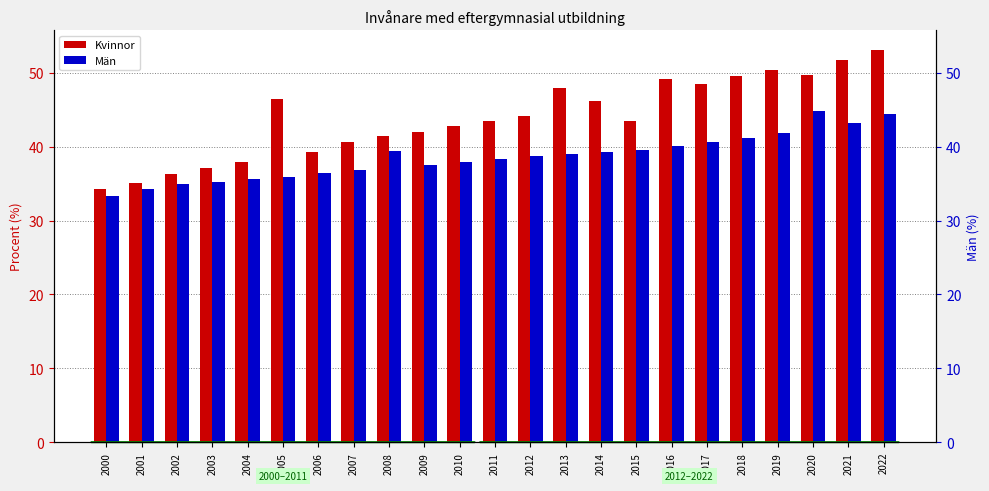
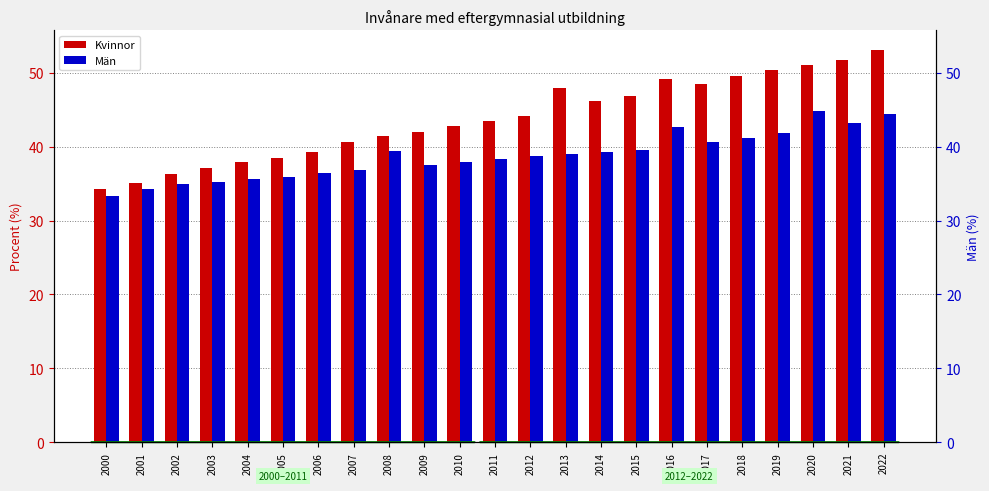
  {
    "Kvinnor": {
      "2000": 34,
      "2001": 35,
      "2002": 36,
      "2003": 37,
      "2004": 38,
-     "2005": 46,
+     "2005": 38,
      "2006": 39,
      "2007": 41,
      "2008": 42,
      "2009": 42,
      "2010": 43,
      "2011": 44,
      "2012": 44,
      "2013": 48,
      "2014": 46,
-     "2015": 43,
+     "2015": 47,
      "2016": 49,
      "2017": 49,
      "2018": 50,
      "2019": 50,
-     "2020": 50,
+     "2020": 51,
      "2021": 52,
      "2022": 53
    },
    "Män": {
      "2000": 33,
      "2001": 34,
      "2002": 35,
      "2003": 35,
      "2004": 36,
      "2005": 36,
      "2006": 36,
      "2007": 37,
      "2008": 39,
      "2009": 37,
      "2010": 38,
      "2011": 38,
      "2012": 39,
      "2013": 39,
      "2014": 39,
      "2015": 40,
-     "2016": 40,
+     "2016": 43,
      "2017": 41,
      "2018": 41,
      "2019": 42,
      "2020": 45,
      "2021": 43,
      "2022": 44
    }
  }
